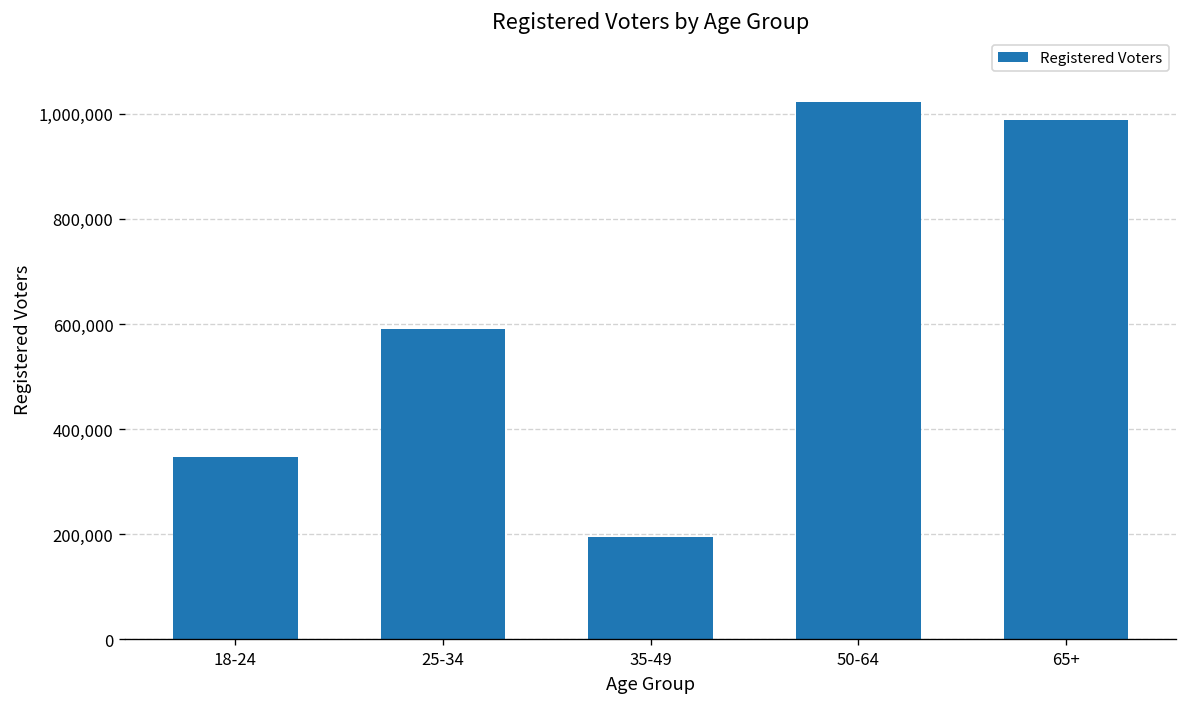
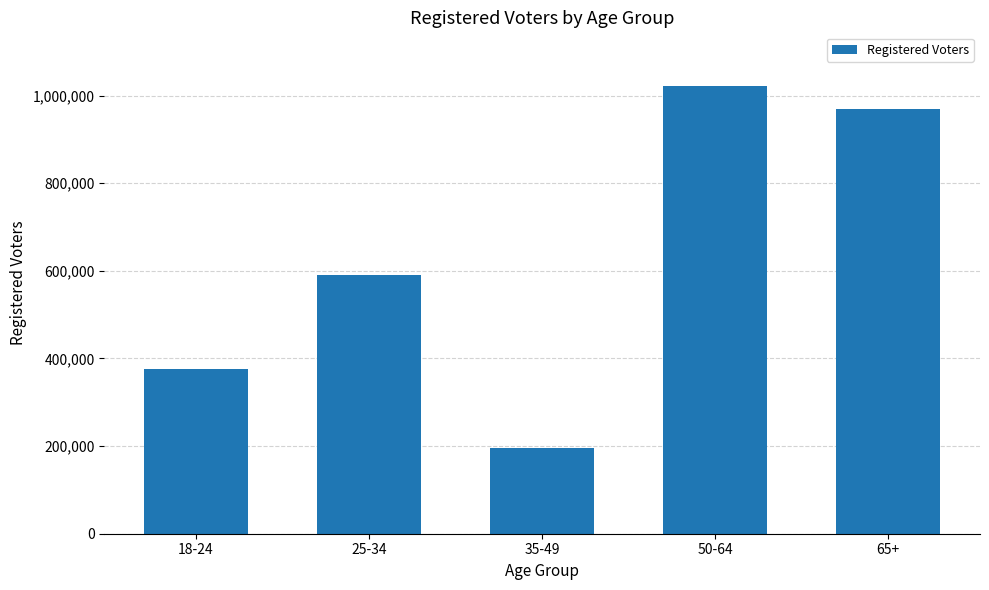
  {
-   "18-24": "350,000",
+   "18-24": "380,000",
    "25-34": "590,000",
    "35-49": "190,000",
    "50-64": "1,020,000",
-   "65+": "990,000"
+   "65+": "970,000"
  }
